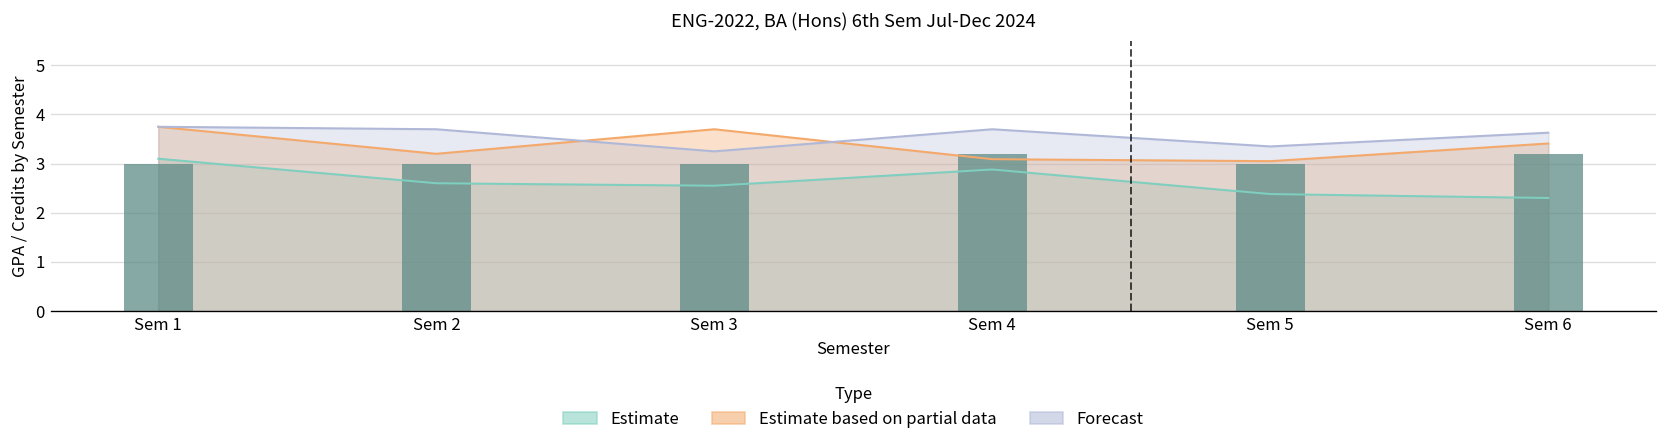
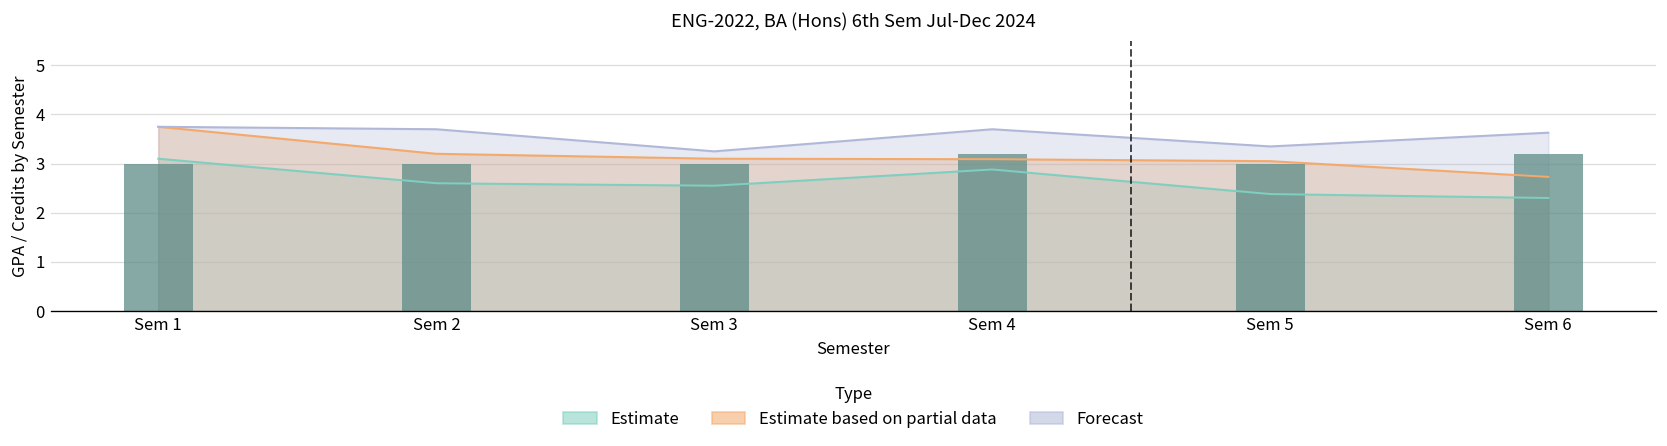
  {
    "Estimate based on partial data": {
      "Sem 2": 3.2,
-     "Sem 3": 3.7,
+     "Sem 3": 3.1,
      "Sem 4": 3.1,
      "Sem 5": 3.1,
-     "Sem 6": 3.4
+     "Sem 6": 2.7
    }
  }
